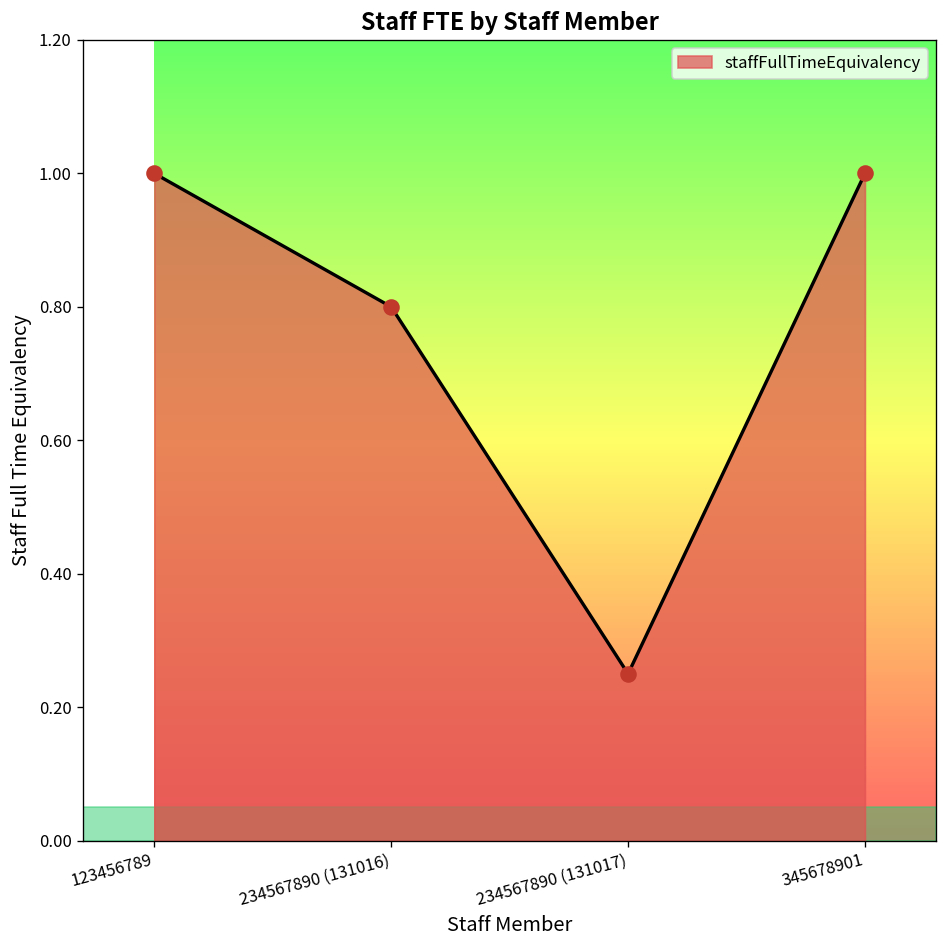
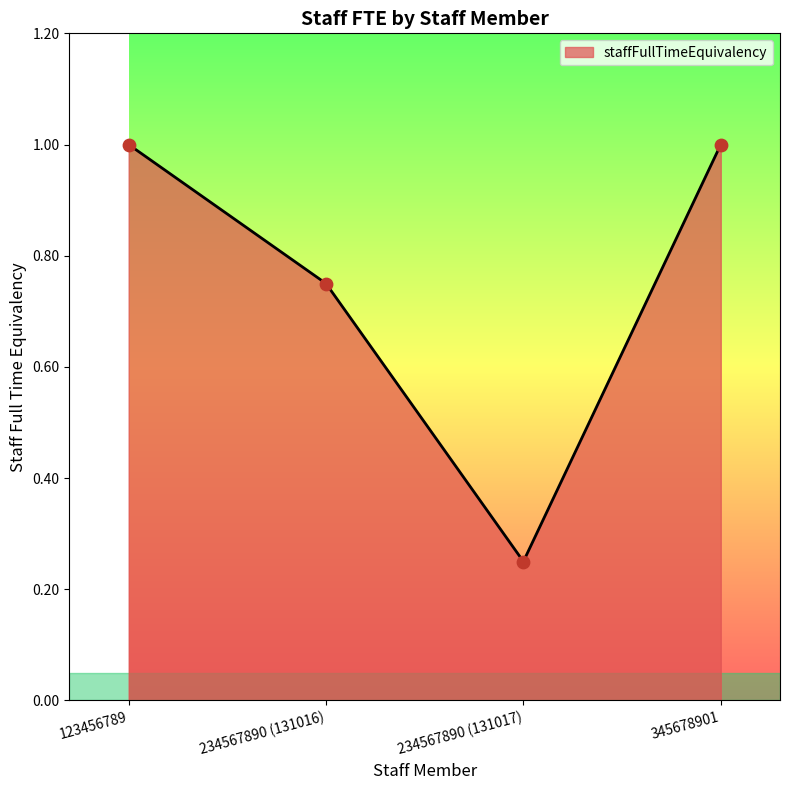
  {
    "123456789": 1.00,
-   "234567890 (131016)": 0.80,
+   "234567890 (131016)": 0.75,
    "234567890 (131017)": 0.25,
    "345678901": 1.00
  }
